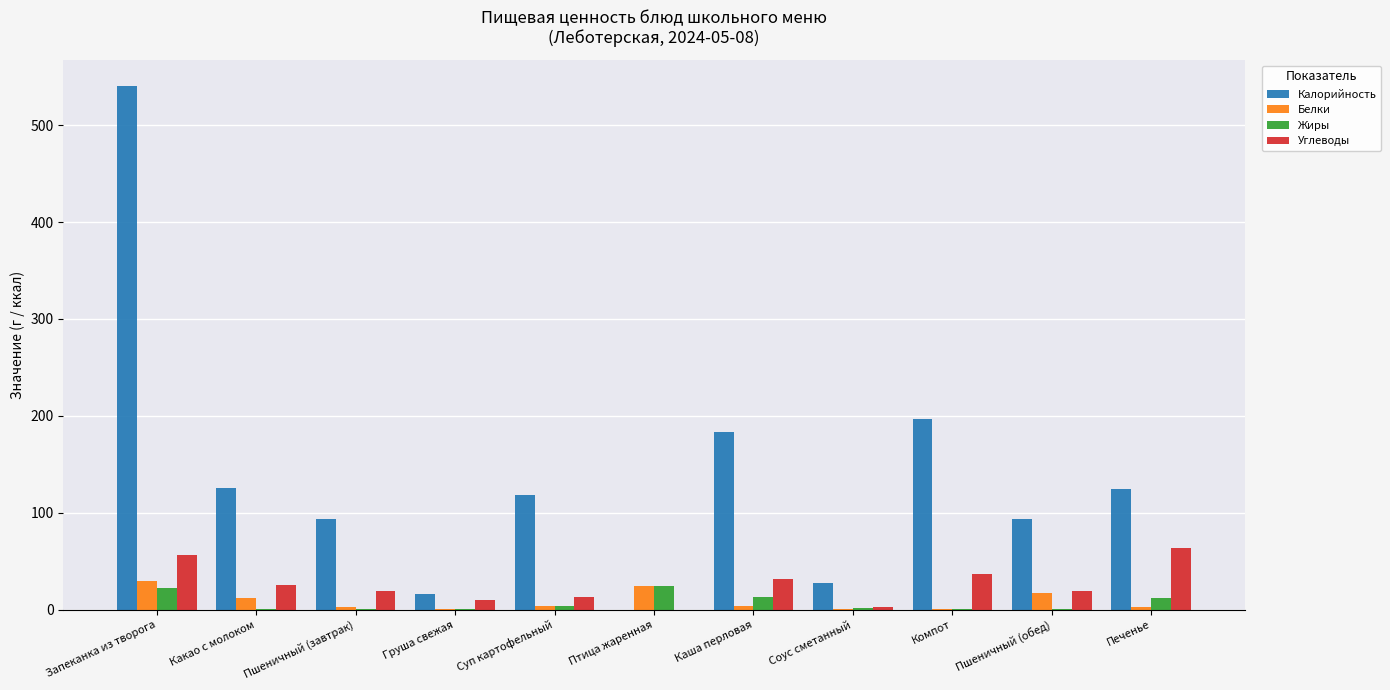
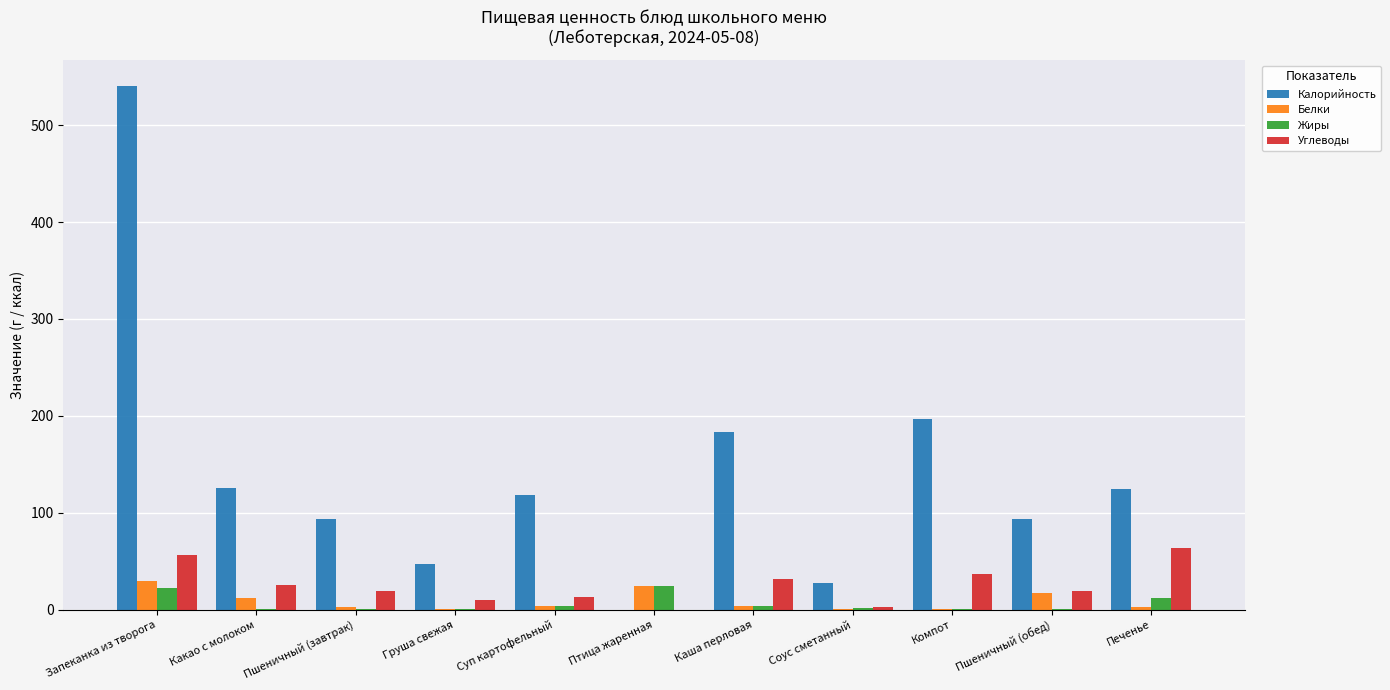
  {
    "Калорийность": {
      "Запеканка из творога": 540,
      "Какао с молоком": 130,
      "Пшеничный (завтрак)": 90,
-     "Груша свежая": 20,
+     "Груша свежая": 50,
      "Суп картофельный": 120,
      "Каша перловая": 180,
      "Соус сметанный": 30,
      "Компот": 200,
      "Пшеничный (обед)": 90,
      "Печенье": 120
    },
    "Белки": {
      "Запеканка из творога": 30,
      "Какао с молоком": 10,
      "Пшеничный (завтрак)": 0,
      "Суп картофельный": 0,
      "Птица жаренная": 20,
      "Каша перловая": 0,
      "Пшеничный (обед)": 20
    },
    "Жиры": {
      "Запеканка из творога": 20,
      "Суп картофельный": 0,
      "Птица жаренная": 20,
-     "Каша перловая": 10,
+     "Каша перловая": 0,
      "Печенье": 10
    },
    "Углеводы": {
      "Запеканка из творога": 60,
      "Какао с молоком": 30,
      "Пшеничный (завтрак)": 20,
      "Груша свежая": 10,
      "Суп картофельный": 10,
      "Каша перловая": 30,
      "Компот": 40,
      "Пшеничный (обед)": 20,
      "Печенье": 60
    }
  }
